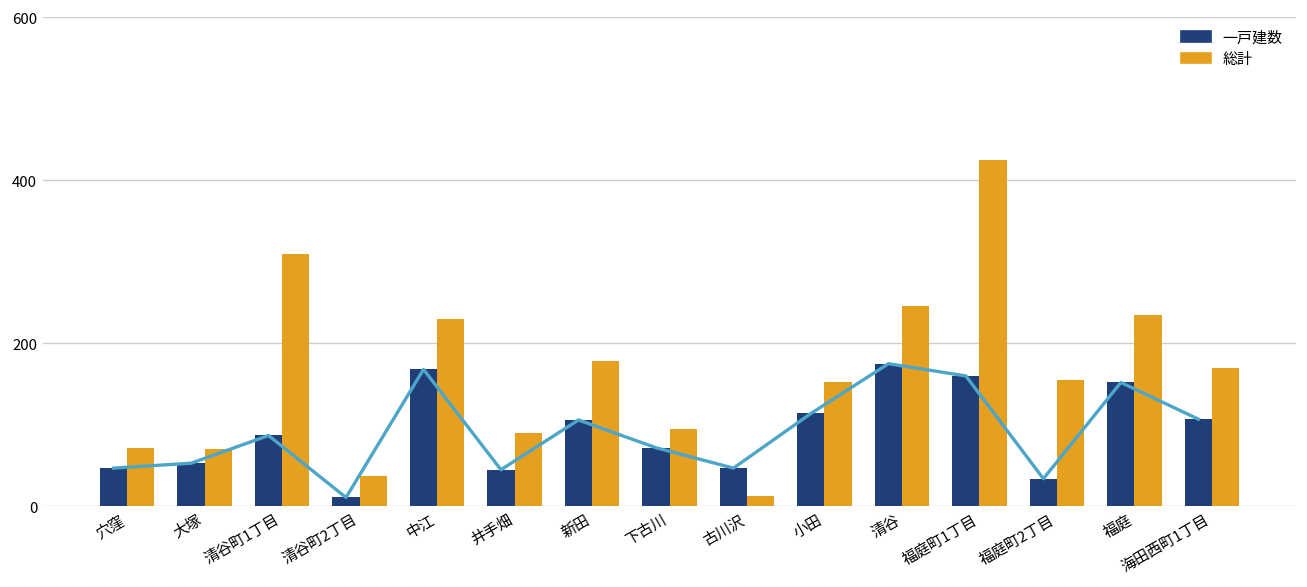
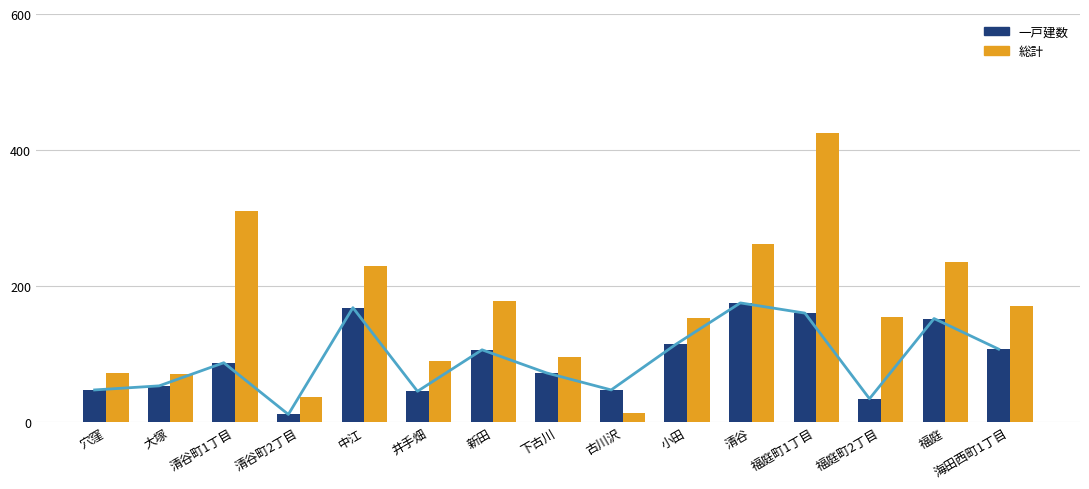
  {
    "一戸建数": {
      "穴窪": 50,
      "大塚": 50,
      "清谷町1丁目": 90,
      "清谷町2丁目": 10,
      "中江": 170,
      "井手畑": 50,
      "新田": 110,
      "下古川": 70,
      "古川沢": 50,
      "小田": 110,
      "清谷": 180,
      "福庭町1丁目": 160,
      "福庭町2丁目": 30,
      "福庭": 150,
      "海田西町1丁目": 110
    },
    "総計": {
      "穴窪": 70,
      "大塚": 70,
      "清谷町1丁目": 310,
      "清谷町2丁目": 40,
      "中江": 230,
      "井手畑": 90,
      "新田": 180,
      "下古川": 100,
      "古川沢": 10,
      "小田": 150,
-     "清谷": 250,
+     "清谷": 260,
      "福庭町1丁目": 430,
      "福庭町2丁目": 160,
      "福庭": 240,
      "海田西町1丁目": 170
    }
  }
